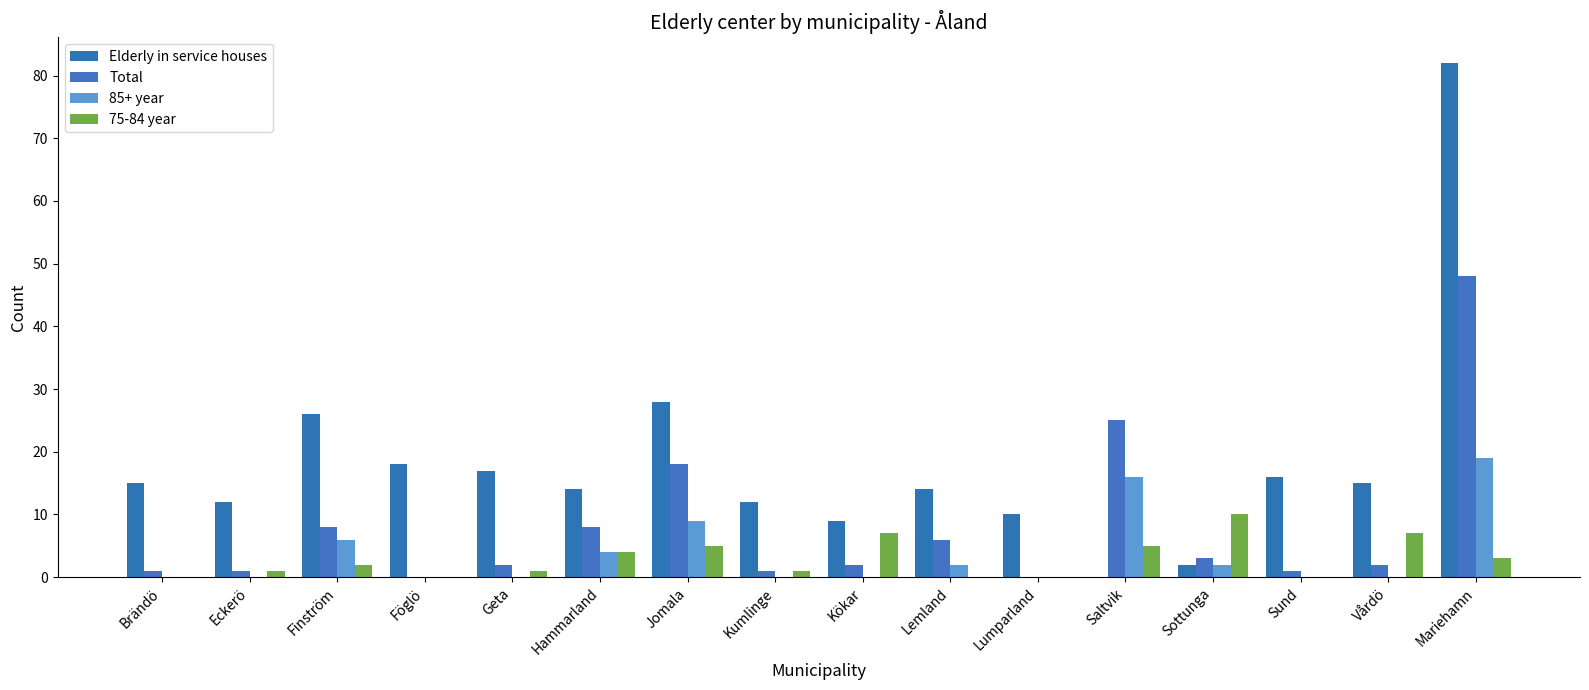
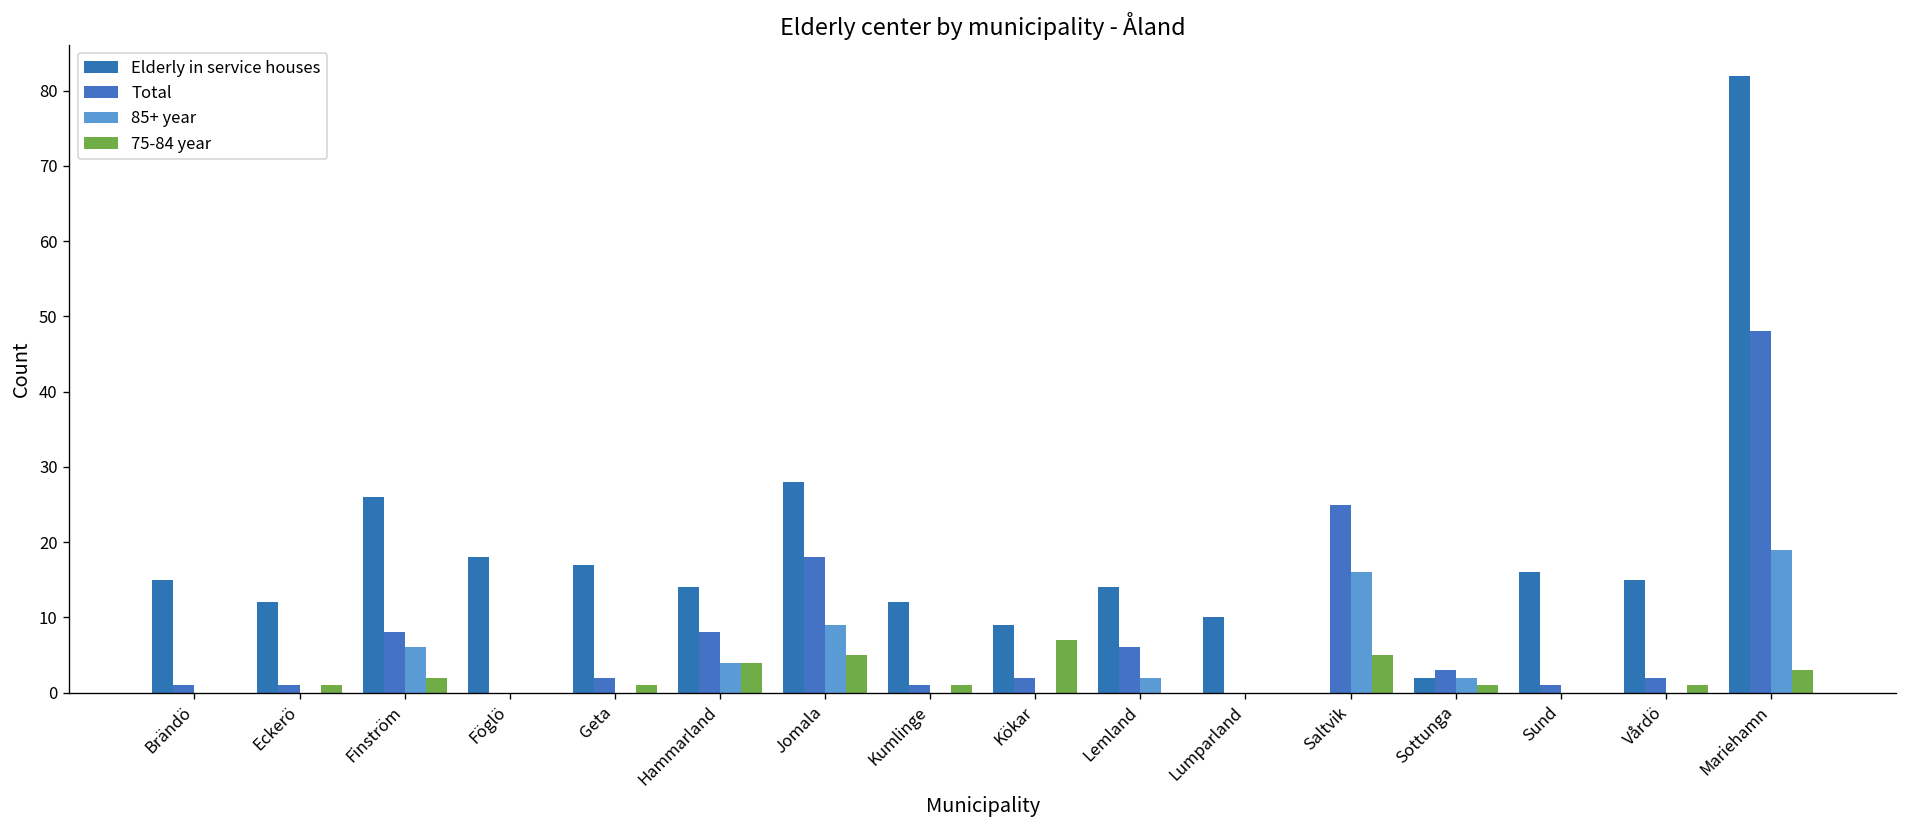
  {
    "75-84 year": {
      "Brändö": 0,
      "Eckerö": 1,
      "Finström": 2,
      "Föglö": 0,
      "Geta": 1,
      "Hammarland": 4,
      "Jomala": 5,
      "Kumlinge": 1,
      "Kökar": 7,
      "Lemland": 0,
      "Lumparland": 0,
      "Saltvik": 5,
-     "Sottunga": 10,
+     "Sottunga": 1,
      "Sund": 0,
-     "Vårdö": 7,
+     "Vårdö": 1,
      "Mariehamn": 3
    }
  }
